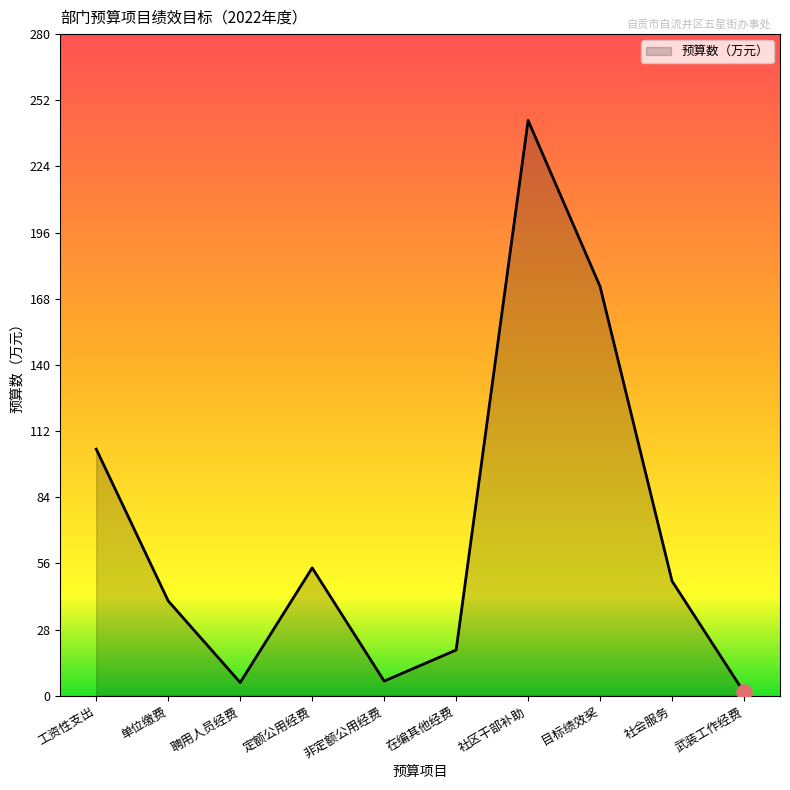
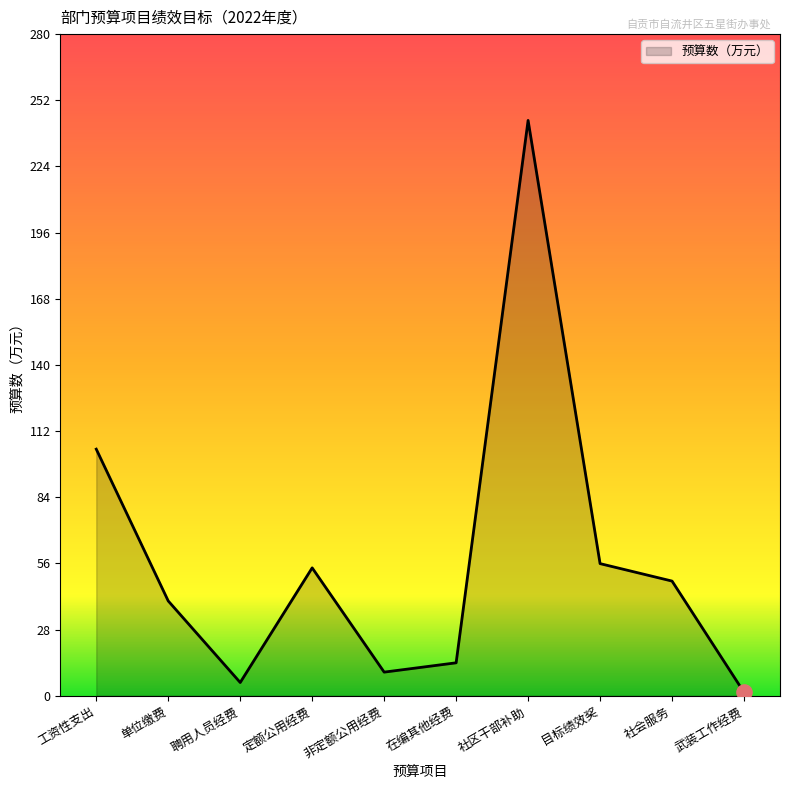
  {
    "预算数（万元）": {
      "工资性支出": 105,
      "单位缴费": 40,
      "聘用人员经费": 6,
      "定额公用经费": 54,
-     "非定额公用经费": 6,
-     "在编其他经费": 19,
+     "非定额公用经费": 10,
+     "在编其他经费": 14,
      "社区干部补助": 244,
-     "目标绩效奖": 174,
+     "目标绩效奖": 56,
      "社会服务": 49
    }
  }
